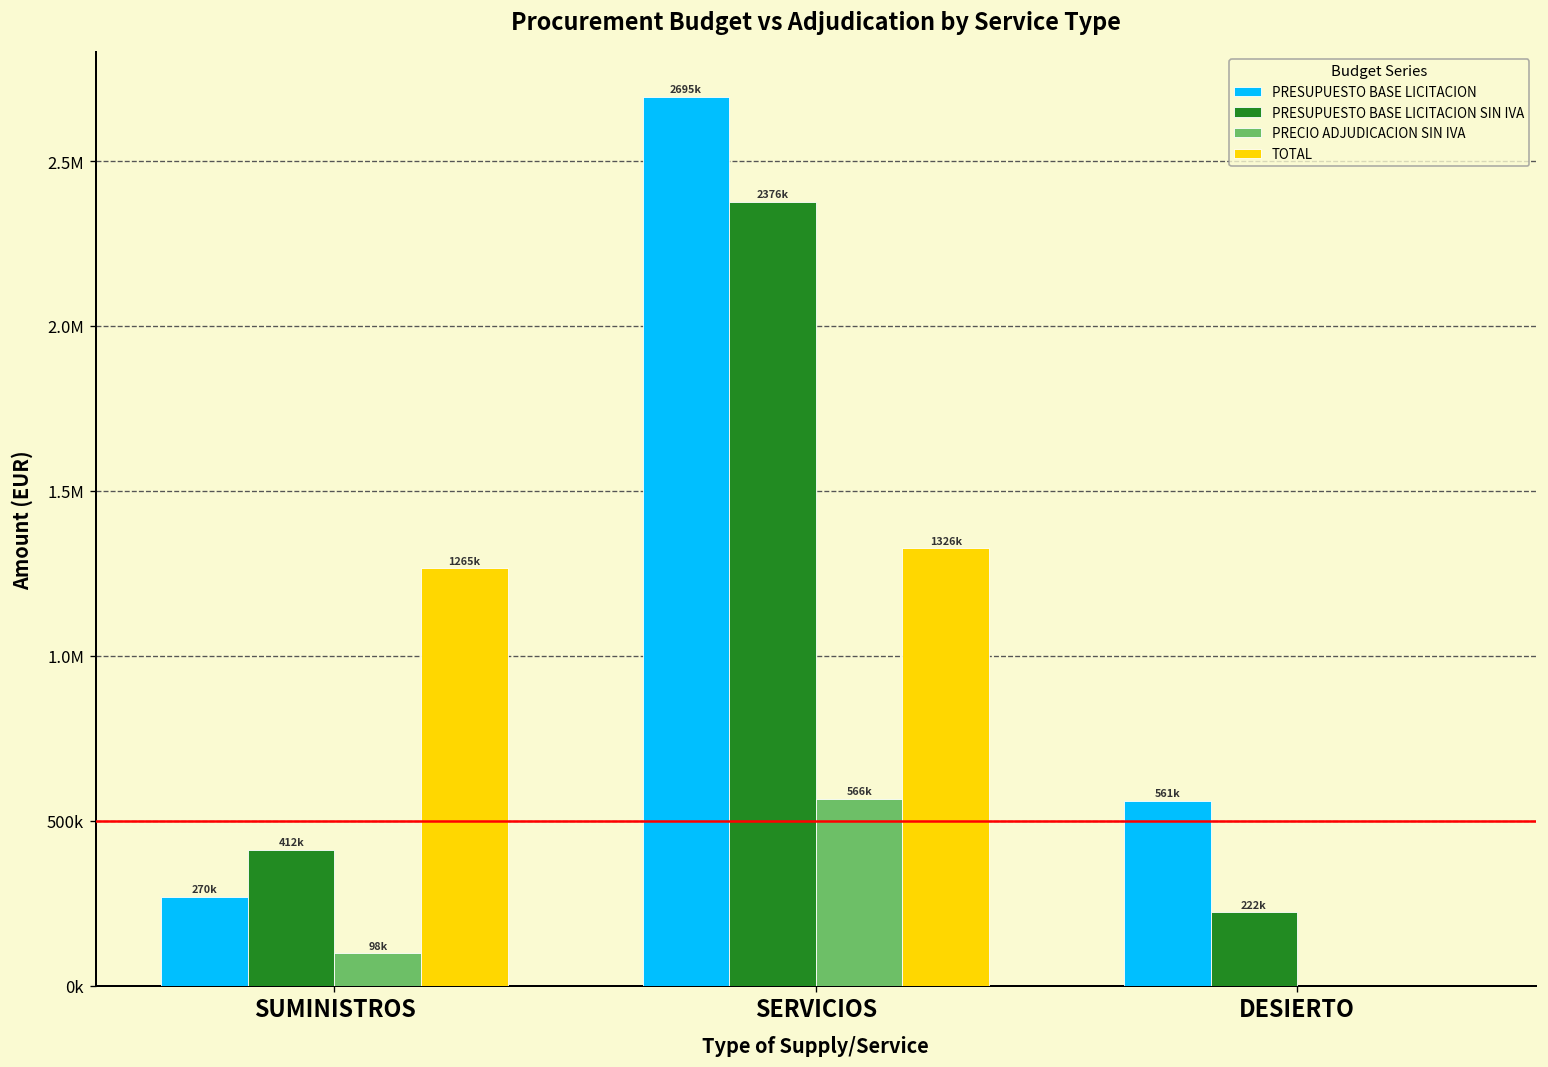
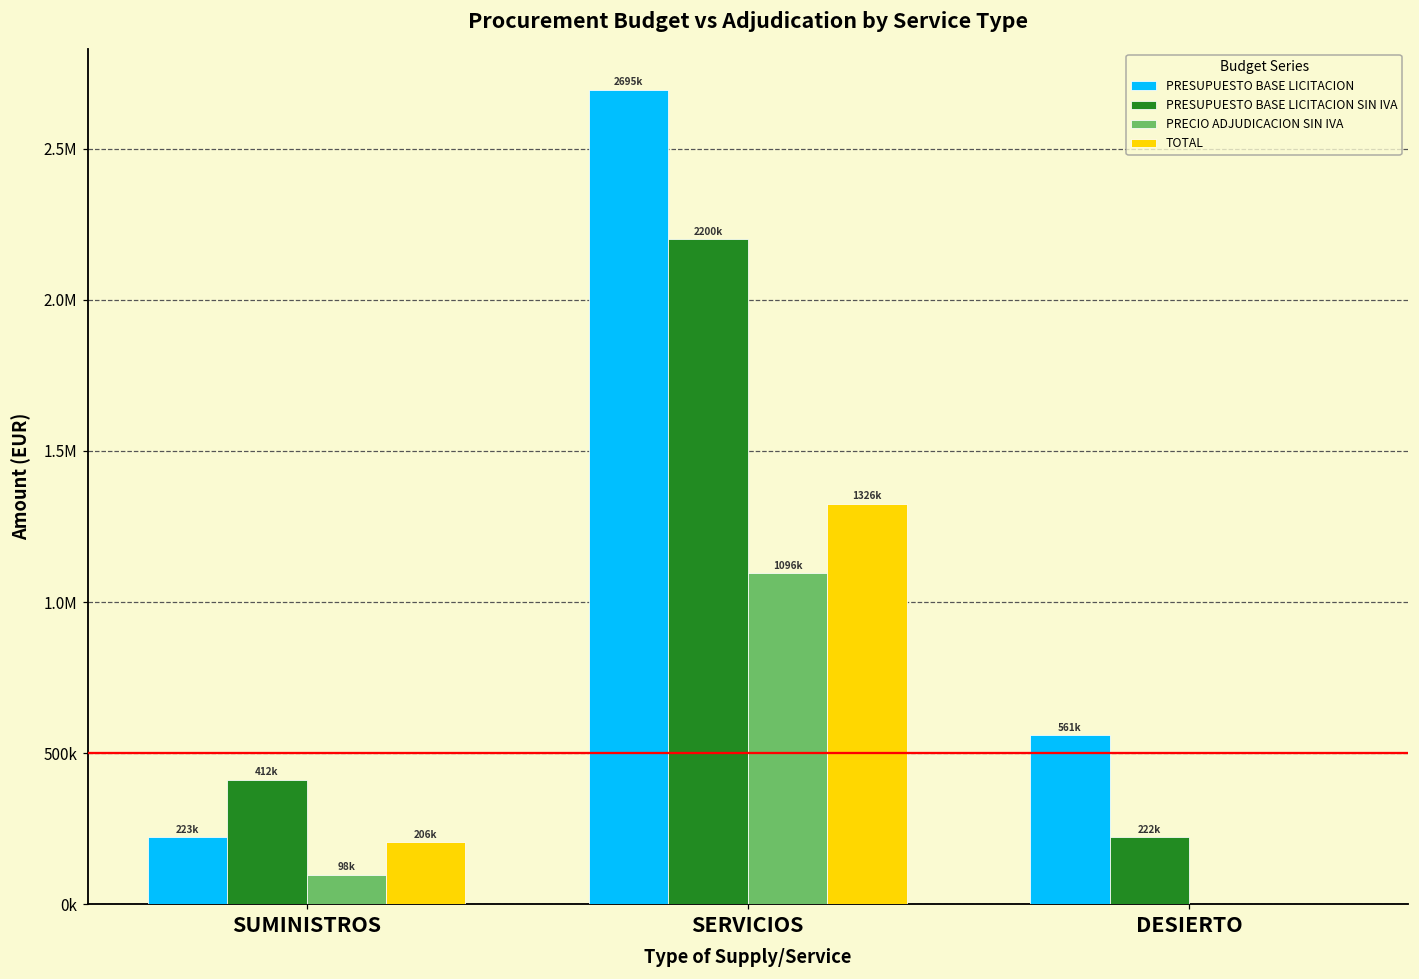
  {
    "PRESUPUESTO BASE LICITACION": {
-     "SUMINISTROS": "270k",
+     "SUMINISTROS": "223k",
      "SERVICIOS": "2695k",
      "DESIERTO": "561k"
    },
    "PRESUPUESTO BASE LICITACION SIN IVA": {
      "SUMINISTROS": "412k",
-     "SERVICIOS": "2376k",
+     "SERVICIOS": "2200k",
      "DESIERTO": "222k"
    },
    "PRECIO ADJUDICACION SIN IVA": {
      "SUMINISTROS": "98k",
-     "SERVICIOS": "566k"
+     "SERVICIOS": "1096k"
    },
    "TOTAL": {
-     "SUMINISTROS": "1265k",
+     "SUMINISTROS": "206k",
      "SERVICIOS": "1326k"
    }
  }
